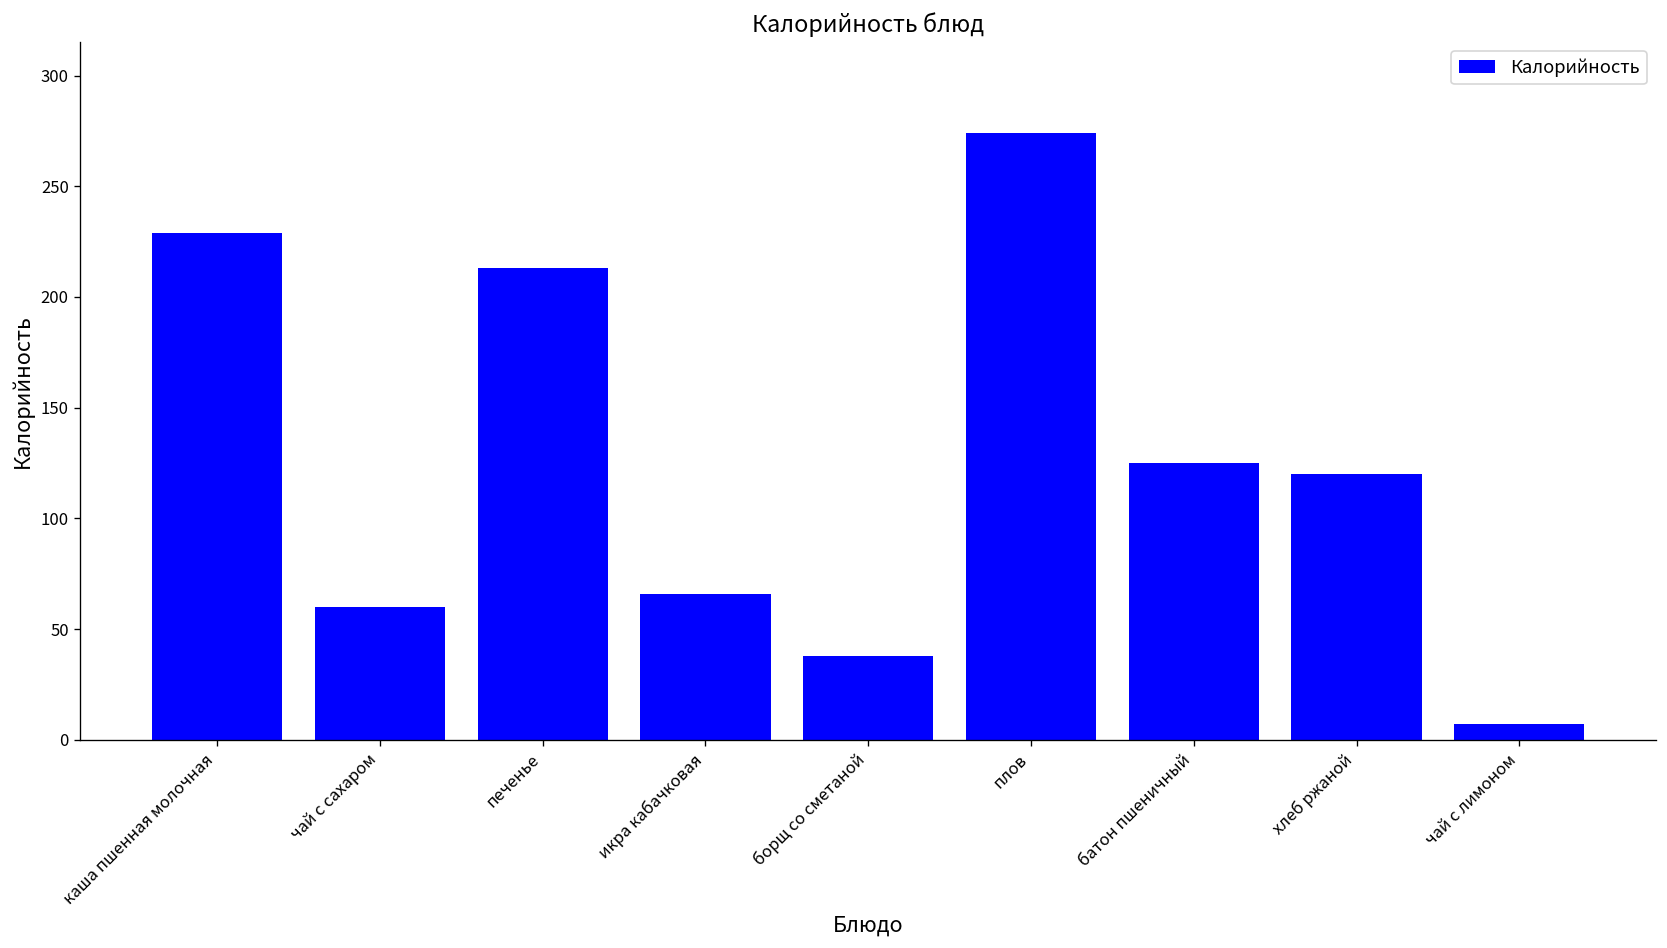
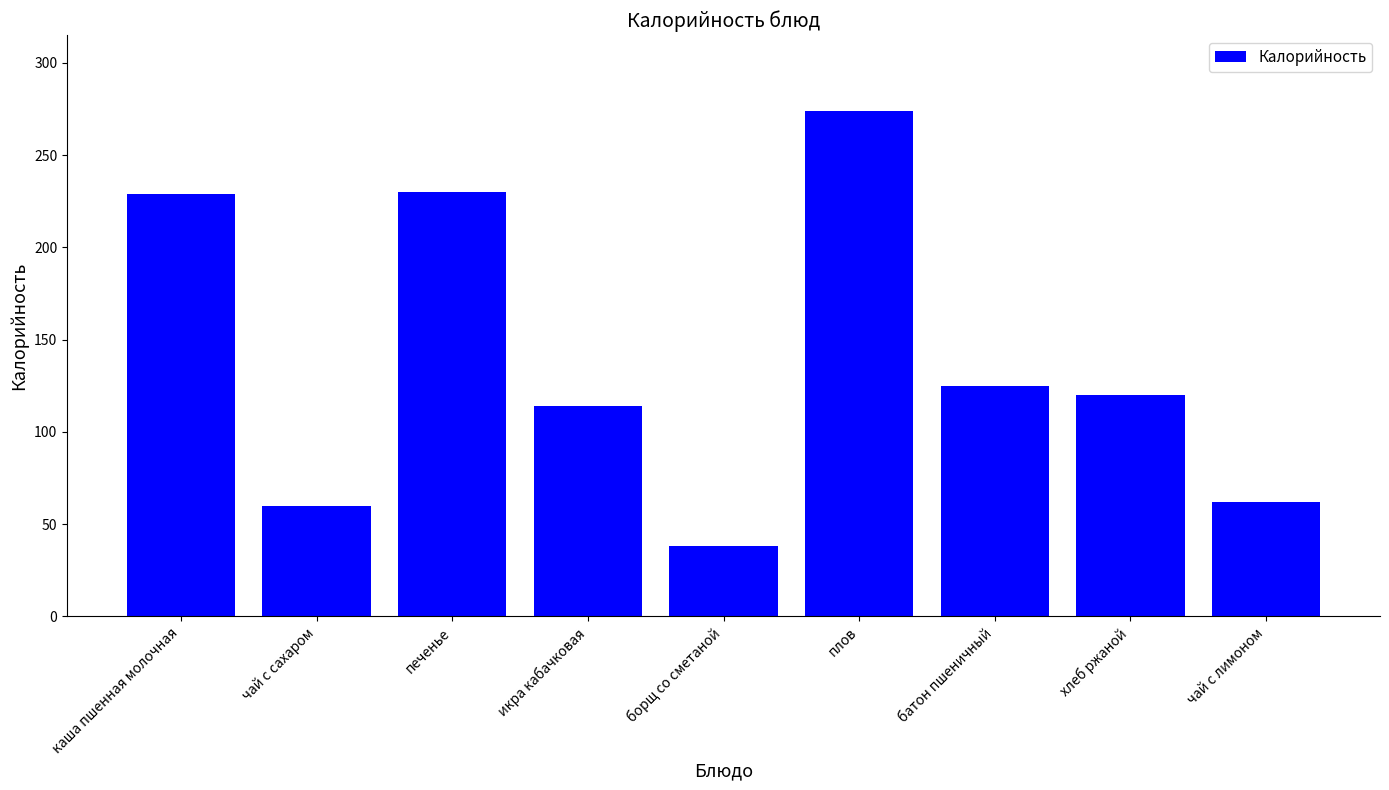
  {
    "каша пшенная молочная": 229,
    "чай с сахаром": 60,
-   "печенье": 213,
-   "икра кабачковая": 66,
+   "печенье": 230,
+   "икра кабачковая": 114,
    "борщ со сметаной": 38,
    "плов": 274,
    "батон пшеничный": 125,
    "хлеб ржаной": 120,
-   "чай с лимоном": 7
+   "чай с лимоном": 62
  }
